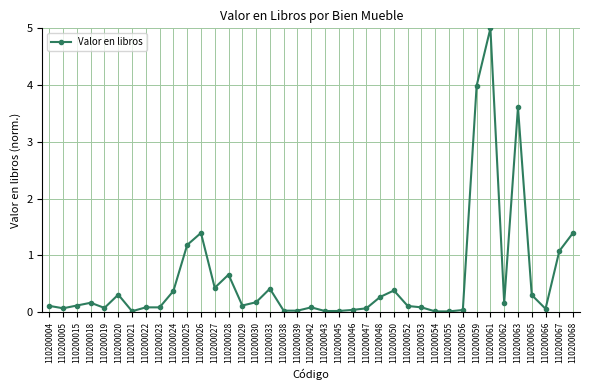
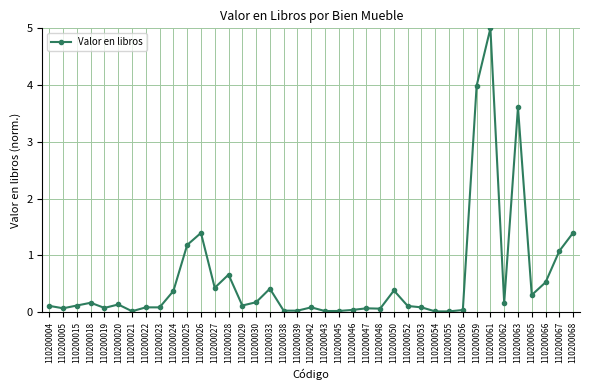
  {
    "110200004": 0.1,
    "110200005": 0.1,
    "110200015": 0.1,
    "110200018": 0.2,
    "110200019": 0.1,
-   "110200020": 0.3,
+   "110200020": 0.1,
    "110200021": 0.0,
    "110200022": 0.1,
    "110200023": 0.1,
    "110200024": 0.4,
    "110200025": 1.2,
    "110200026": 1.4,
    "110200027": 0.4,
    "110200028": 0.7,
    "110200029": 0.1,
    "110200030": 0.2,
    "110200033": 0.4,
    "110200038": 0.0,
    "110200039": 0.0,
    "110200042": 0.1,
    "110200043": 0.0,
    "110200045": 0.0,
    "110200046": 0.0,
    "110200047": 0.1,
-   "110200048": 0.3,
+   "110200048": 0.1,
    "110200050": 0.4,
    "110200052": 0.1,
    "110200053": 0.1,
    "110200054": 0.0,
    "110200055": 0.0,
    "110200056": 0.0,
    "110200059": 4.0,
    "110200061": 5.0,
    "110200062": 0.2,
    "110200063": 3.6,
    "110200065": 0.3,
-   "110200066": 0.1,
+   "110200066": 0.5,
    "110200067": 1.1,
    "110200068": 1.4
  }
